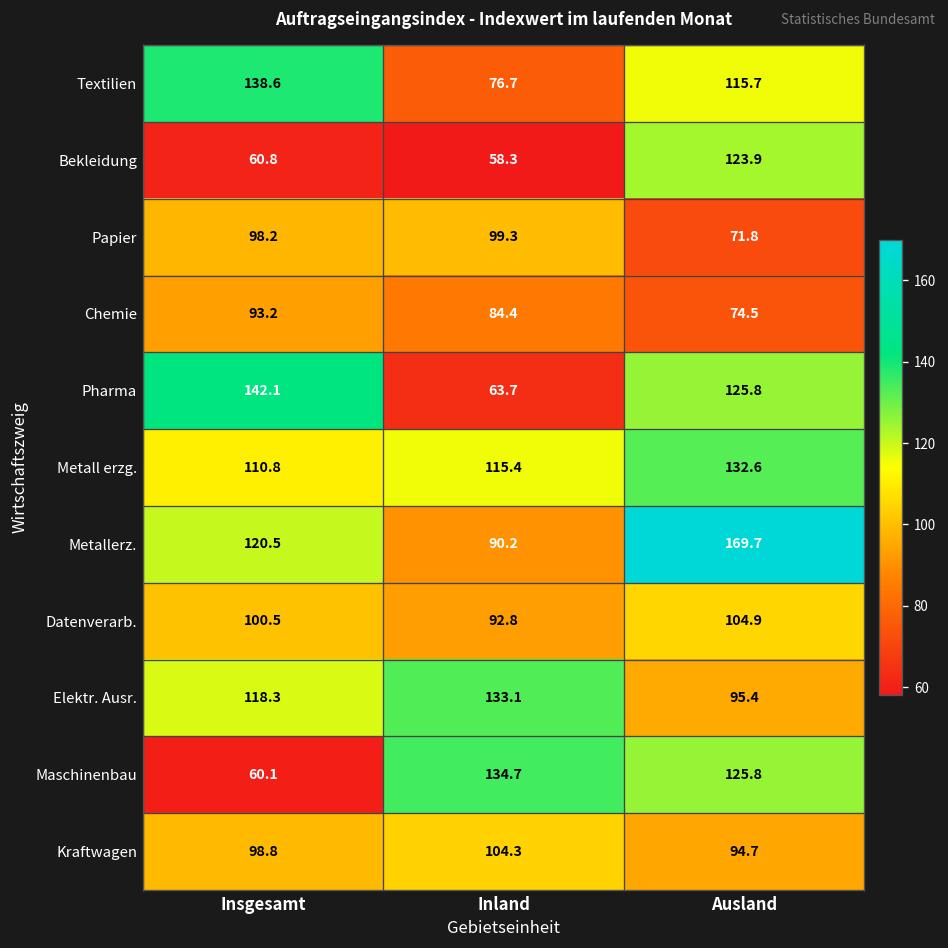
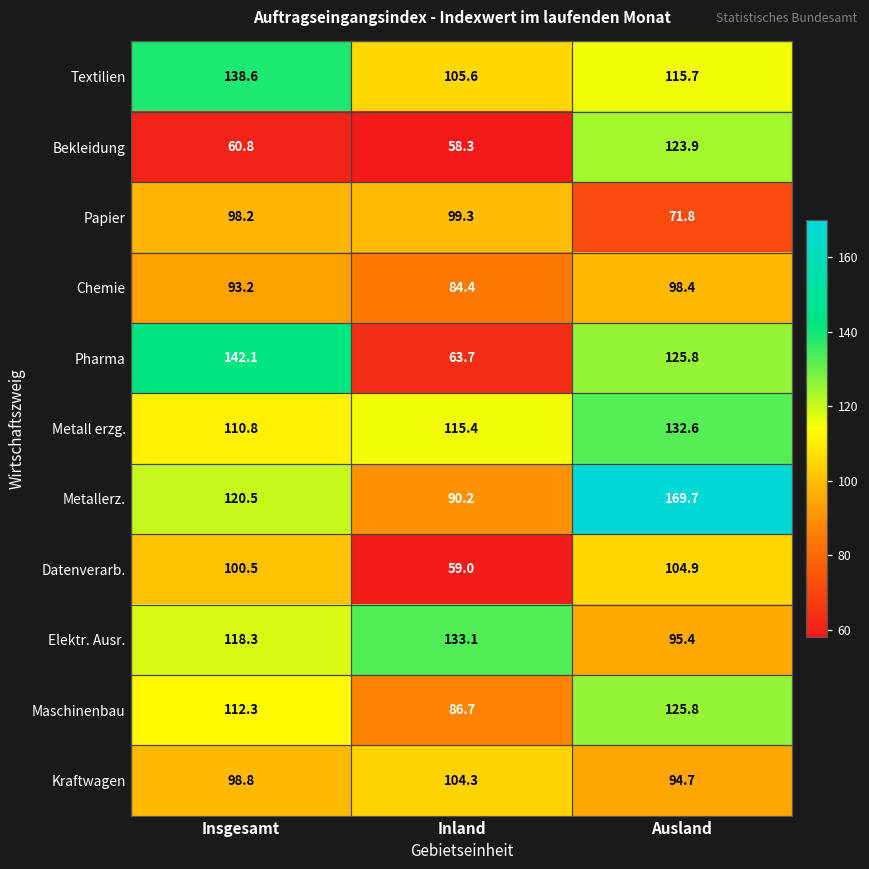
  {
    "Textilien": {
      "Insgesamt": 138.6,
-     "Inland": 76.7,
+     "Inland": 105.6,
      "Ausland": 115.7
    },
    "Bekleidung": {
      "Insgesamt": 60.8,
      "Inland": 58.3,
      "Ausland": 123.9
    },
    "Papier": {
      "Insgesamt": 98.2,
      "Inland": 99.3,
      "Ausland": 71.8
    },
    "Chemie": {
      "Insgesamt": 93.2,
      "Inland": 84.4,
-     "Ausland": 74.5
+     "Ausland": 98.4
    },
    "Pharma": {
      "Insgesamt": 142.1,
      "Inland": 63.7,
      "Ausland": 125.8
    },
    "Metall erzg.": {
      "Insgesamt": 110.8,
      "Inland": 115.4,
      "Ausland": 132.6
    },
    "Metallerz.": {
      "Insgesamt": 120.5,
      "Inland": 90.2,
      "Ausland": 169.7
    },
    "Datenverarb.": {
      "Insgesamt": 100.5,
-     "Inland": 92.8,
+     "Inland": 59.0,
      "Ausland": 104.9
    },
    "Elektr. Ausr.": {
      "Insgesamt": 118.3,
      "Inland": 133.1,
      "Ausland": 95.4
    },
    "Maschinenbau": {
-     "Insgesamt": 60.1,
-     "Inland": 134.7,
+     "Insgesamt": 112.3,
+     "Inland": 86.7,
      "Ausland": 125.8
    },
    "Kraftwagen": {
      "Insgesamt": 98.8,
      "Inland": 104.3,
      "Ausland": 94.7
    }
  }
